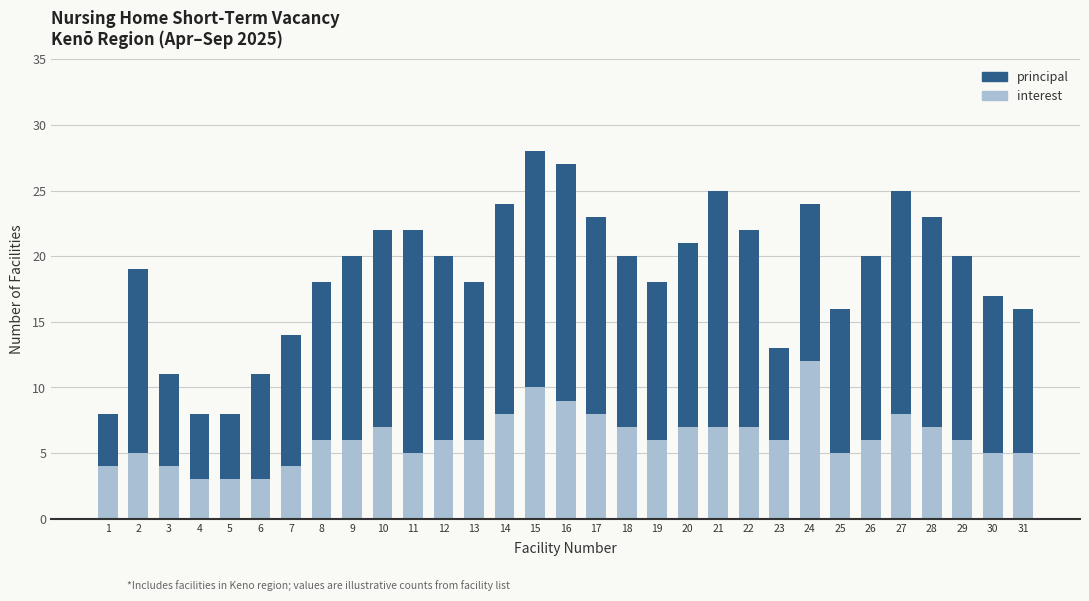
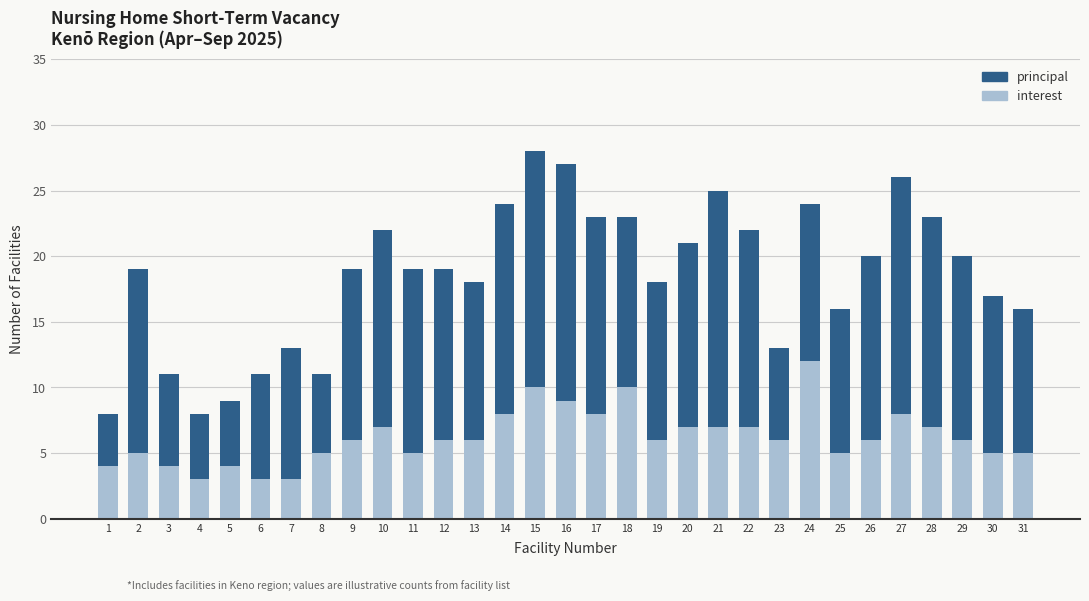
  {
    "interest": {
      "1": 4,
      "2": 5,
      "3": 4,
      "4": 3,
-     "5": 3,
+     "5": 4,
      "6": 3,
-     "7": 4,
-     "8": 6,
+     "7": 3,
+     "8": 5,
      "9": 6,
      "10": 7,
      "11": 5,
      "12": 6,
      "13": 6,
      "14": 8,
      "15": 10,
      "16": 9,
      "17": 8,
-     "18": 7,
+     "18": 10,
      "19": 6,
      "20": 7,
      "21": 7,
      "22": 7,
      "23": 6,
      "24": 12,
      "25": 5,
      "26": 6,
      "27": 8,
      "28": 7,
      "29": 6,
      "30": 5,
      "31": 5
    },
    "principal": {
      "1": 4,
      "2": 14,
      "3": 7,
      "4": 5,
      "5": 5,
      "6": 8,
      "7": 10,
-     "8": 12,
-     "9": 14,
+     "8": 6,
+     "9": 13,
      "10": 15,
-     "11": 17,
-     "12": 14,
+     "11": 14,
+     "12": 13,
      "13": 12,
      "14": 16,
      "15": 18,
      "16": 18,
      "17": 15,
      "18": 13,
      "19": 12,
      "20": 14,
      "21": 18,
      "22": 15,
      "23": 7,
      "24": 12,
      "25": 11,
      "26": 14,
-     "27": 17,
+     "27": 18,
      "28": 16,
      "29": 14,
      "30": 12,
      "31": 11
    }
  }
